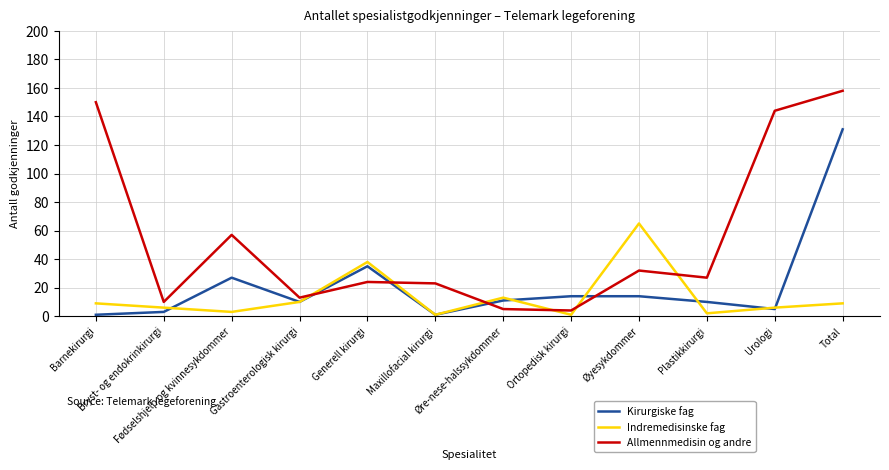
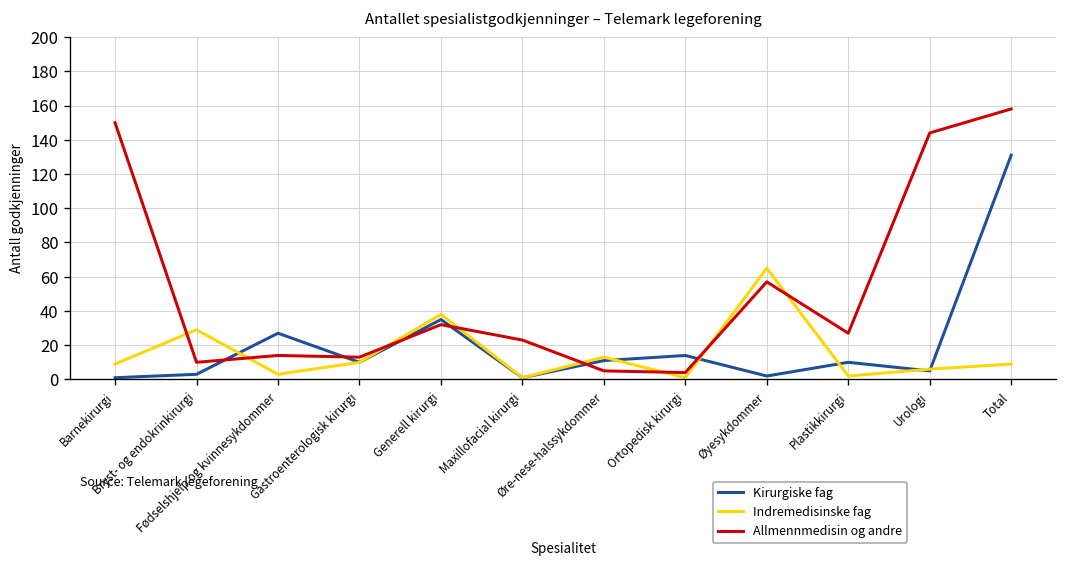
  {
    "Kirurgiske fag": {
      "Barnekirurgi": 1,
      "Bryst- og endokrinkirurgi": 3,
      "Fødselshjelp og kvinnesykdommer": 27,
      "Generell kirurgi": 35,
      "Øre-nese-halssykdommer": 11,
      "Ortopedisk kirurgi": 14,
-     "Øyesykdommer": 14,
+     "Øyesykdommer": 2,
      "Plastikkirurgi": 10,
      "Total": 131
    },
    "Indremedisinske fag": {
      "Barnekirurgi": 9,
-     "Bryst- og endokrinkirurgi": 6,
+     "Bryst- og endokrinkirurgi": 29,
      "Fødselshjelp og kvinnesykdommer": 3,
      "Generell kirurgi": 38,
      "Øre-nese-halssykdommer": 13,
      "Ortopedisk kirurgi": 1,
      "Øyesykdommer": 65,
      "Plastikkirurgi": 2,
      "Total": 9
    },
    "Allmennmedisin og andre": {
      "Barnekirurgi": 150,
      "Bryst- og endokrinkirurgi": 10,
-     "Fødselshjelp og kvinnesykdommer": 57,
+     "Fødselshjelp og kvinnesykdommer": 14,
      "Gastroenterologisk kirurgi": 13,
-     "Generell kirurgi": 24,
+     "Generell kirurgi": 32,
      "Maxillofacial kirurgi": 23,
      "Øre-nese-halssykdommer": 5,
      "Ortopedisk kirurgi": 4,
-     "Øyesykdommer": 32,
+     "Øyesykdommer": 57,
      "Plastikkirurgi": 27,
      "Urologi": 144,
      "Total": 158
    }
  }
